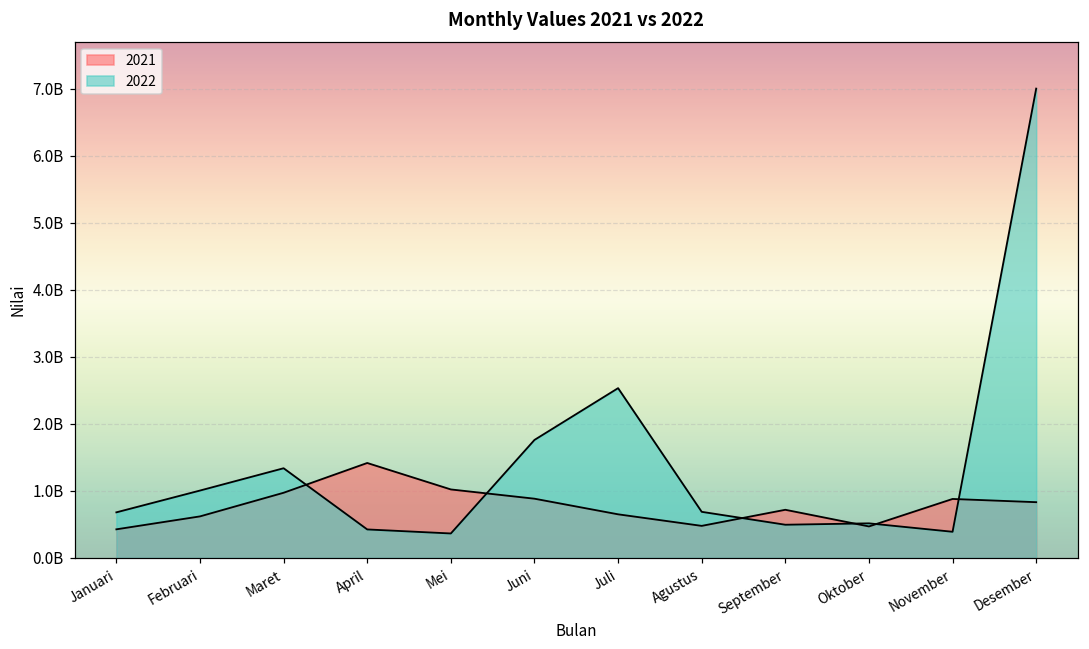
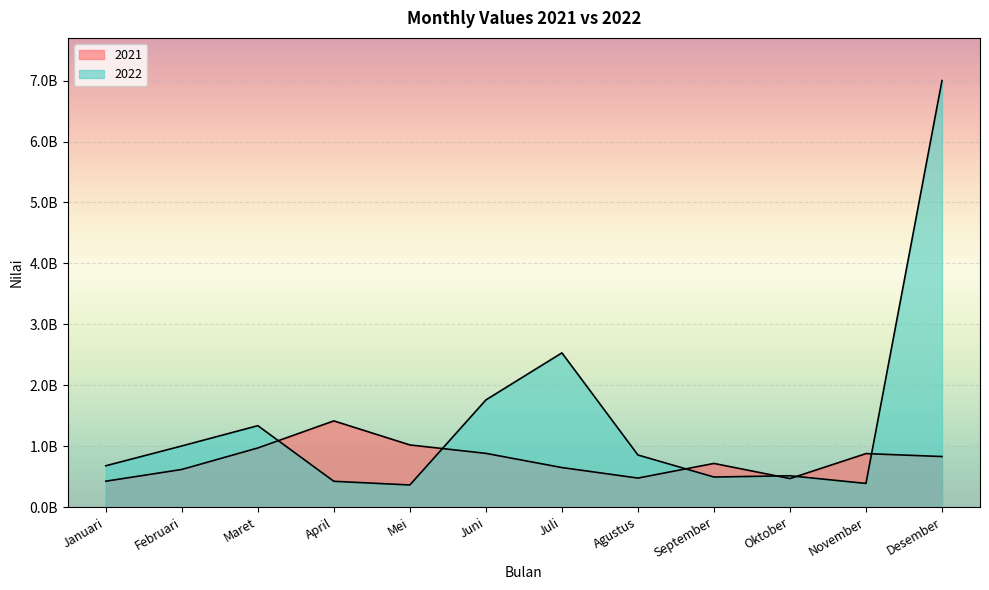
  {
    "2021": {
      "Januari": 400000000,
      "Februari": 600000000,
      "Maret": 1000000000,
      "April": 1400000000,
      "Mei": 1000000000,
      "Juni": 900000000,
      "Juli": 700000000,
      "Agustus": 500000000,
      "September": 700000000,
      "Oktober": 500000000,
      "November": 900000000,
      "Desember": 800000000
    },
    "2022": {
      "Januari": 700000000,
      "Februari": 1000000000,
      "Maret": 1300000000,
      "April": 400000000,
      "Mei": 400000000,
      "Juni": 1800000000,
      "Juli": 2500000000,
-     "Agustus": 700000000,
+     "Agustus": 900000000,
      "September": 500000000,
      "Oktober": 500000000,
      "November": 400000000,
      "Desember": 7000000000
    }
  }
